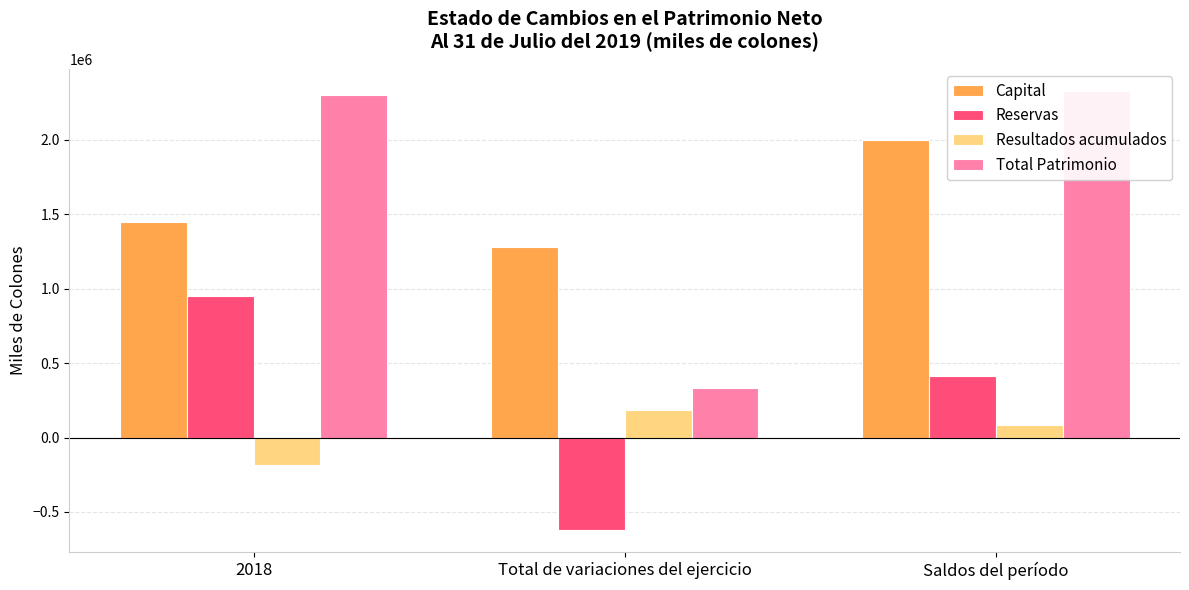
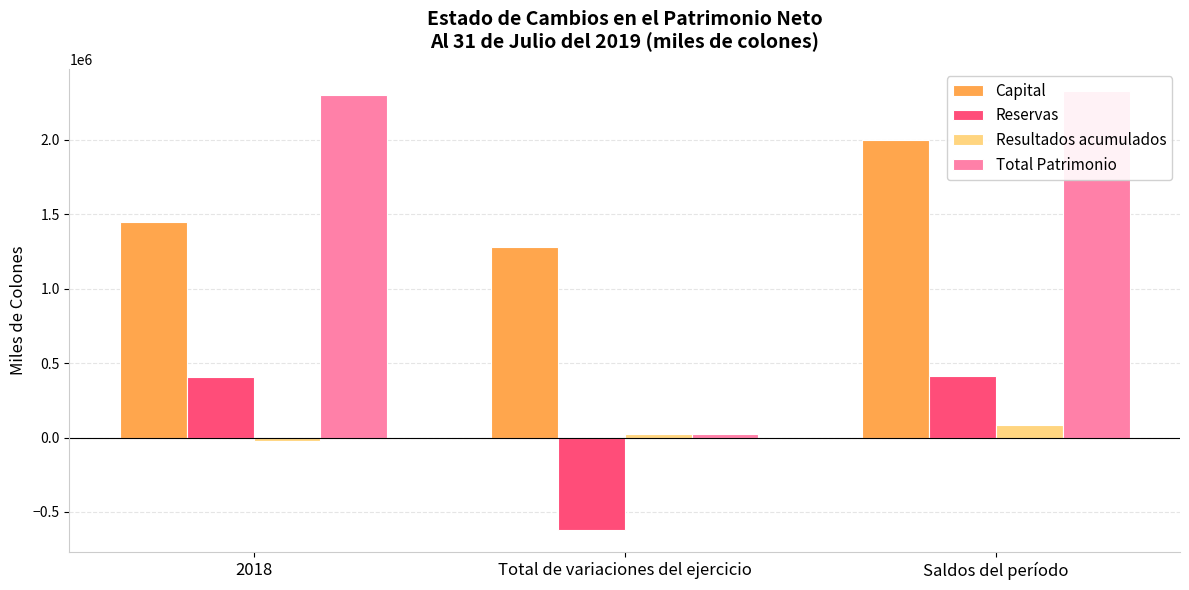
  {
    "Capital": {
      "2018": 1450000,
      "Total de variaciones del ejercicio": 1280000,
      "Saldos del período": 2000000
    },
    "Reservas": {
-     "2018": 950000,
+     "2018": 410000,
      "Total de variaciones del ejercicio": -620000,
      "Saldos del período": 410000
    },
    "Resultados acumulados": {
-     "2018": -180000,
-     "Total de variaciones del ejercicio": 180000,
+     "2018": -20000,
+     "Total de variaciones del ejercicio": 20000,
      "Saldos del período": 80000
    },
    "Total Patrimonio": {
      "2018": 2310000,
-     "Total de variaciones del ejercicio": 330000
+     "Total de variaciones del ejercicio": 20000
    }
  }
